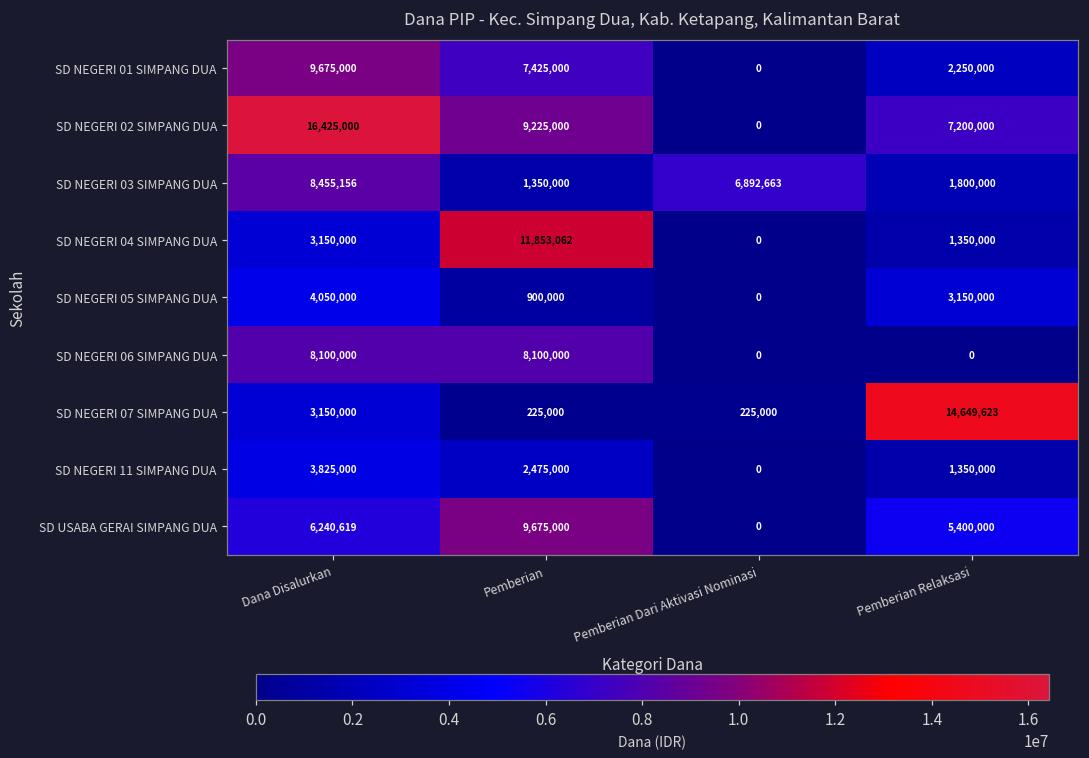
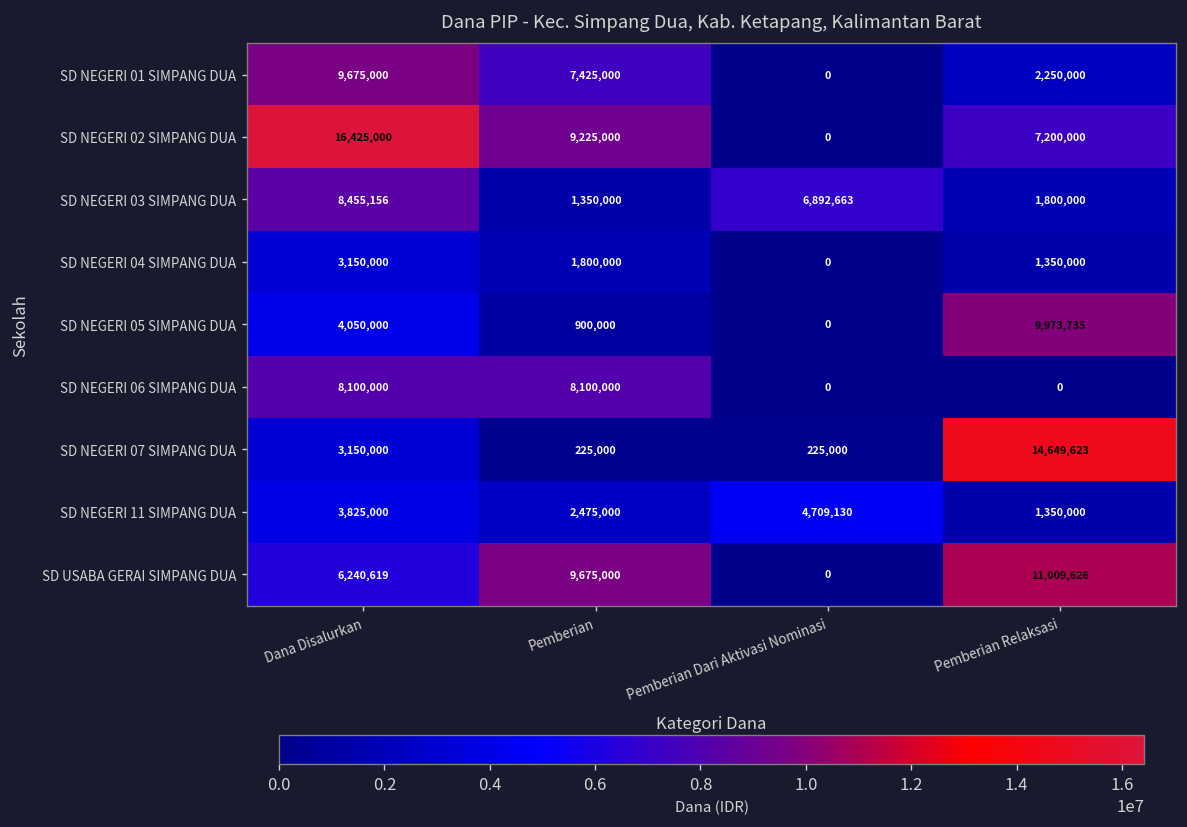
  {
    "SD NEGERI 01 SIMPANG DUA": {
      "Dana Disalurkan": "9,675,000",
      "Pemberian": "7,425,000",
      "Pemberian Dari Aktivasi Nominasi": "0",
      "Pemberian Relaksasi": "2,250,000"
    },
    "SD NEGERI 02 SIMPANG DUA": {
      "Dana Disalurkan": "16,425,000",
      "Pemberian": "9,225,000",
      "Pemberian Dari Aktivasi Nominasi": "0",
      "Pemberian Relaksasi": "7,200,000"
    },
    "SD NEGERI 03 SIMPANG DUA": {
      "Dana Disalurkan": "8,455,156",
      "Pemberian": "1,350,000",
      "Pemberian Dari Aktivasi Nominasi": "6,892,663",
      "Pemberian Relaksasi": "1,800,000"
    },
    "SD NEGERI 04 SIMPANG DUA": {
      "Dana Disalurkan": "3,150,000",
-     "Pemberian": "11,853,062",
+     "Pemberian": "1,800,000",
      "Pemberian Dari Aktivasi Nominasi": "0",
      "Pemberian Relaksasi": "1,350,000"
    },
    "SD NEGERI 05 SIMPANG DUA": {
      "Dana Disalurkan": "4,050,000",
      "Pemberian": "900,000",
      "Pemberian Dari Aktivasi Nominasi": "0",
-     "Pemberian Relaksasi": "3,150,000"
+     "Pemberian Relaksasi": "9,973,735"
    },
    "SD NEGERI 06 SIMPANG DUA": {
      "Dana Disalurkan": "8,100,000",
      "Pemberian": "8,100,000",
      "Pemberian Dari Aktivasi Nominasi": "0",
      "Pemberian Relaksasi": "0"
    },
    "SD NEGERI 07 SIMPANG DUA": {
      "Dana Disalurkan": "3,150,000",
      "Pemberian": "225,000",
      "Pemberian Dari Aktivasi Nominasi": "225,000",
      "Pemberian Relaksasi": "14,649,623"
    },
    "SD NEGERI 11 SIMPANG DUA": {
      "Dana Disalurkan": "3,825,000",
      "Pemberian": "2,475,000",
-     "Pemberian Dari Aktivasi Nominasi": "0",
+     "Pemberian Dari Aktivasi Nominasi": "4,709,130",
      "Pemberian Relaksasi": "1,350,000"
    },
    "SD USABA GERAI SIMPANG DUA": {
      "Dana Disalurkan": "6,240,619",
      "Pemberian": "9,675,000",
      "Pemberian Dari Aktivasi Nominasi": "0",
-     "Pemberian Relaksasi": "5,400,000"
+     "Pemberian Relaksasi": "11,009,626"
    }
  }
